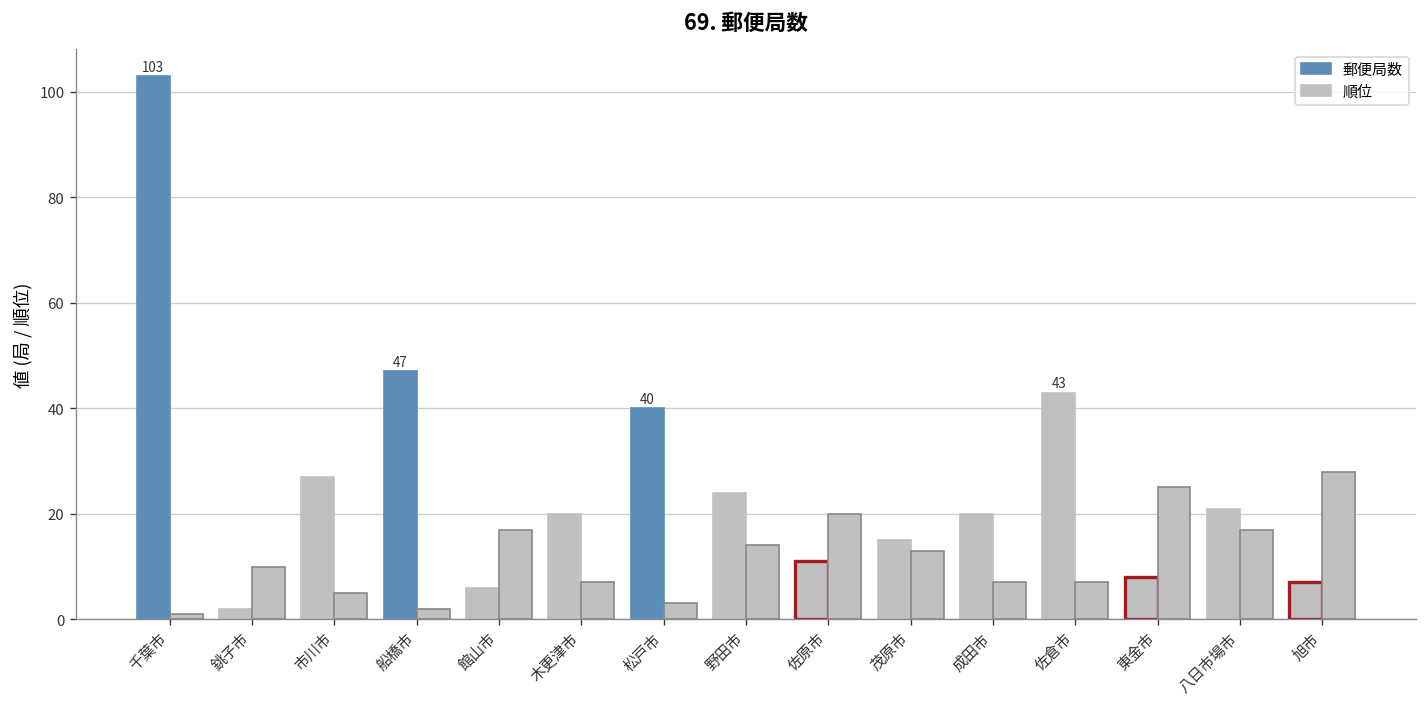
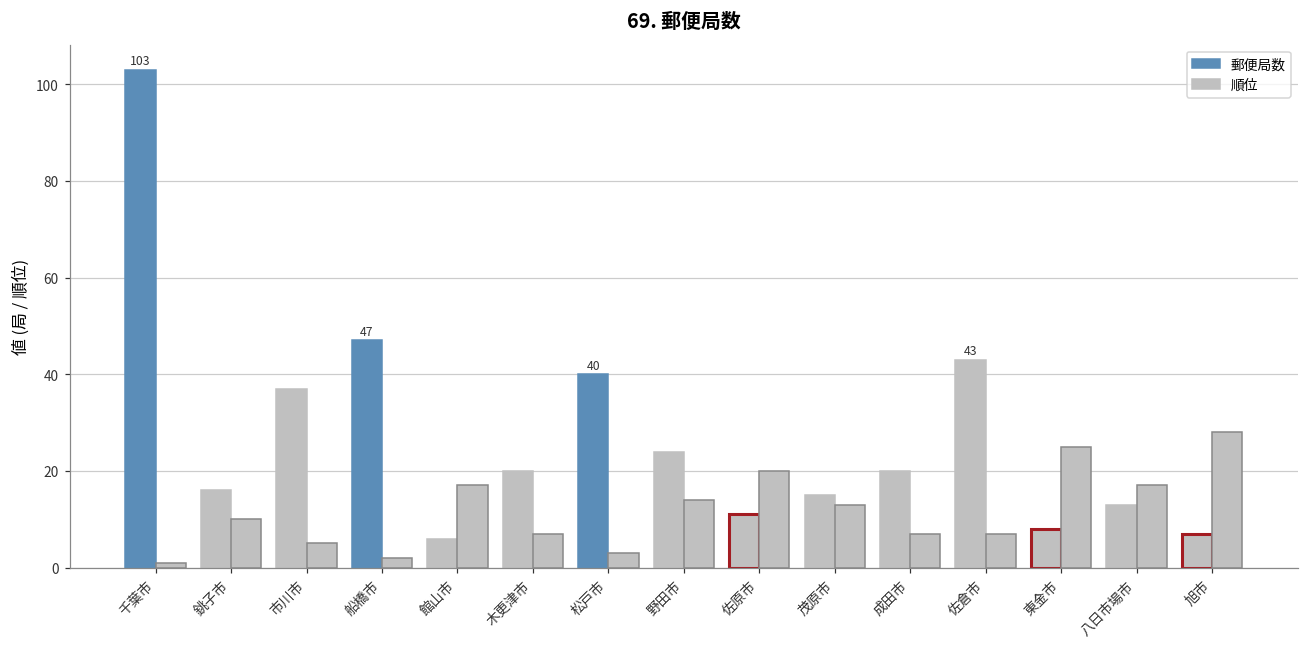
  {
    "郵便局数": {
-     "銚子市": 2,
-     "市川市": 27,
+     "銚子市": 16,
+     "市川市": 37,
      "館山市": 6,
      "木更津市": 20,
      "野田市": 24,
      "佐原市": 11,
      "茂原市": 15,
      "成田市": 20,
      "東金市": 8,
-     "八日市場市": 21,
+     "八日市場市": 13,
      "旭市": 7
    },
    "順位": {
      "千葉市": 1,
      "銚子市": 10,
      "市川市": 5,
      "船橋市": 2,
      "館山市": 17,
      "木更津市": 7,
      "松戸市": 3,
      "野田市": 14,
      "佐原市": 20,
      "茂原市": 13,
      "成田市": 7,
      "佐倉市": 7,
      "東金市": 25,
      "八日市場市": 17,
      "旭市": 28
    }
  }
